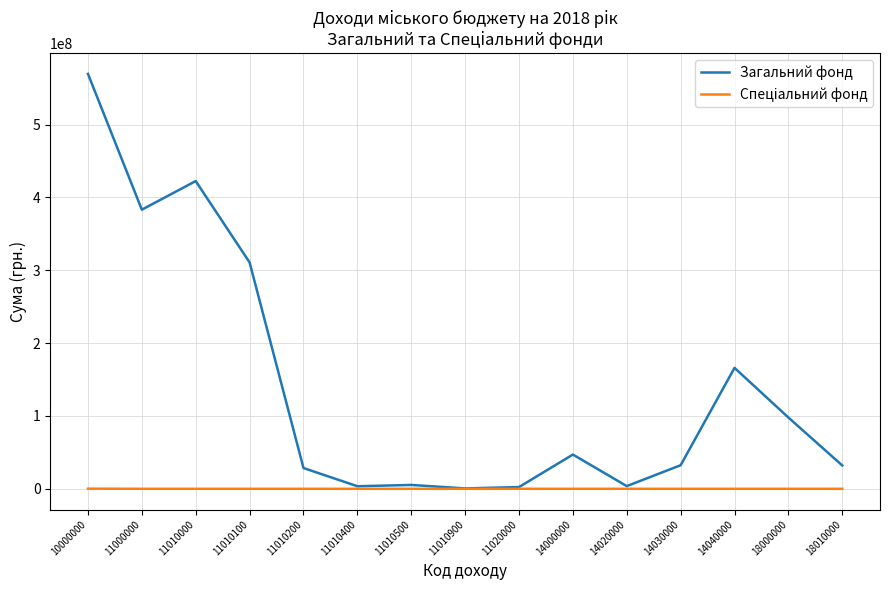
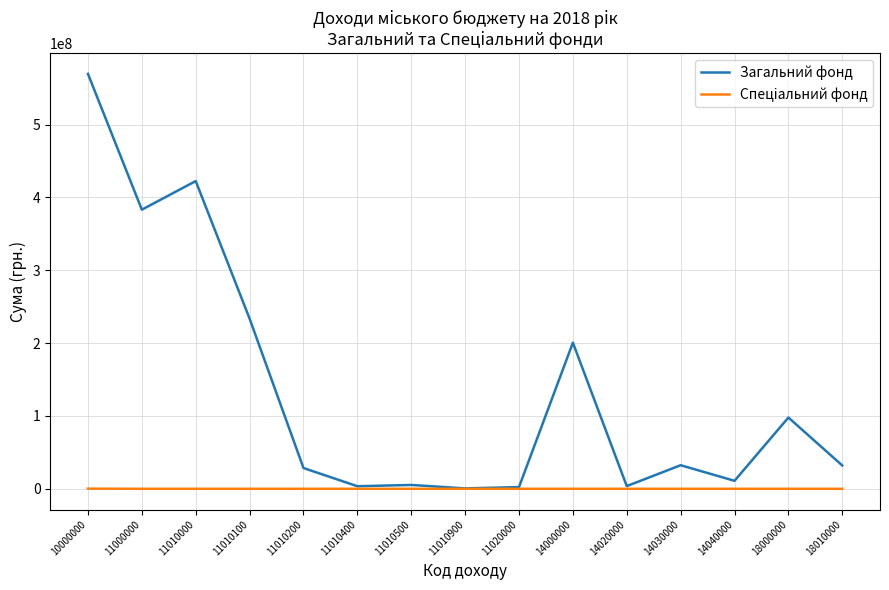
  {
    "Загальний фонд": {
      "10000000": 570000000,
      "11000000": 380000000,
      "11010000": 420000000,
-     "11010100": 310000000,
+     "11010100": 230000000,
      "11010200": 30000000,
      "11010400": 0,
      "11010500": 10000000,
-     "14000000": 50000000,
+     "14000000": 200000000,
      "14020000": 0,
      "14030000": 30000000,
-     "14040000": 170000000,
+     "14040000": 10000000,
      "18000000": 100000000,
      "18010000": 30000000
    },
    "Спеціальний фонд": {
      "10000000": 0,
      "11000000": 0,
      "11010000": 0,
      "11010100": 0,
      "11010200": 0,
      "11010400": 0,
      "11010500": 0,
      "14000000": 0,
      "14020000": 0,
      "14030000": 0,
      "14040000": 0,
      "18000000": 0,
      "18010000": 0
    }
  }
